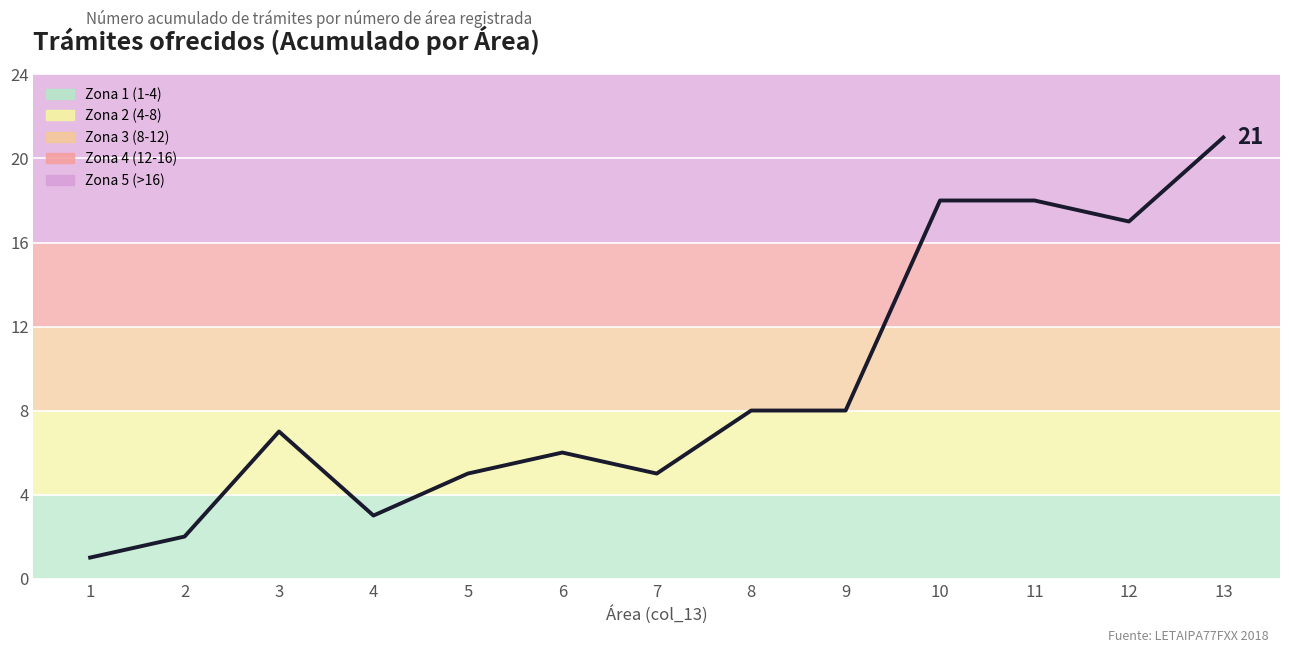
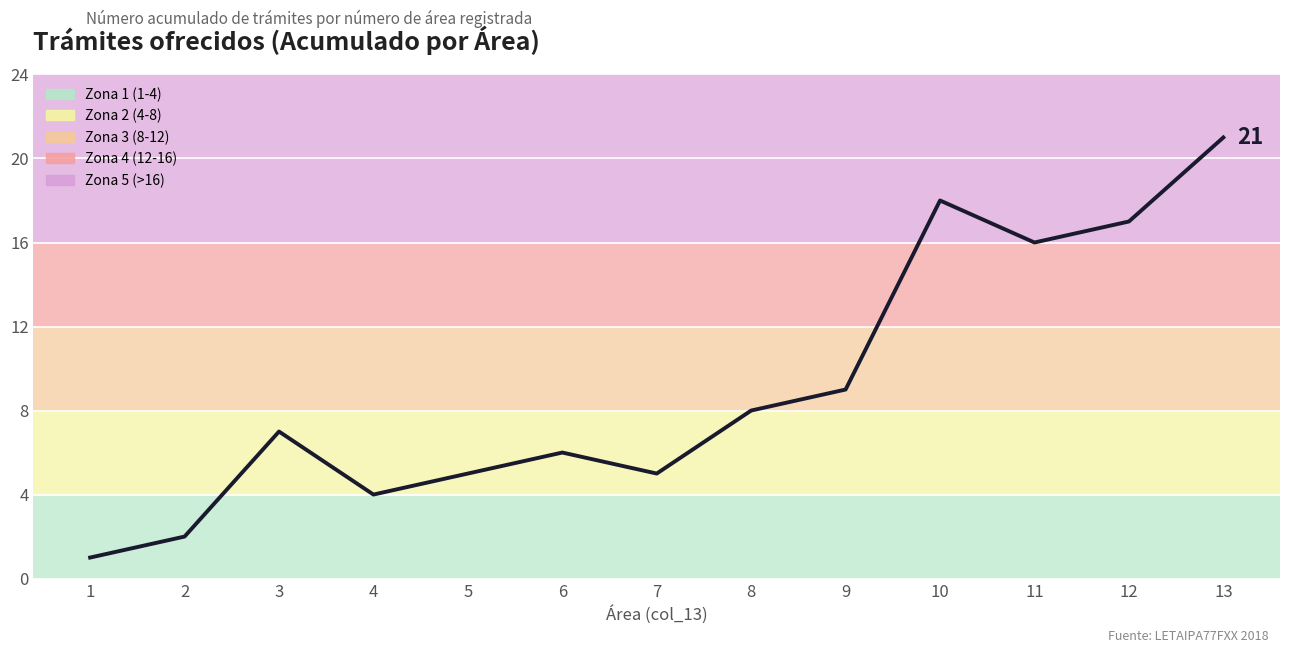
  {
    "1": 1,
    "2": 2,
    "3": 7,
-   "4": 3,
+   "4": 4,
    "5": 5,
    "6": 6,
    "7": 5,
    "8": 8,
-   "9": 8,
+   "9": 9,
    "10": 18,
-   "11": 18,
+   "11": 16,
    "12": 17
  }
